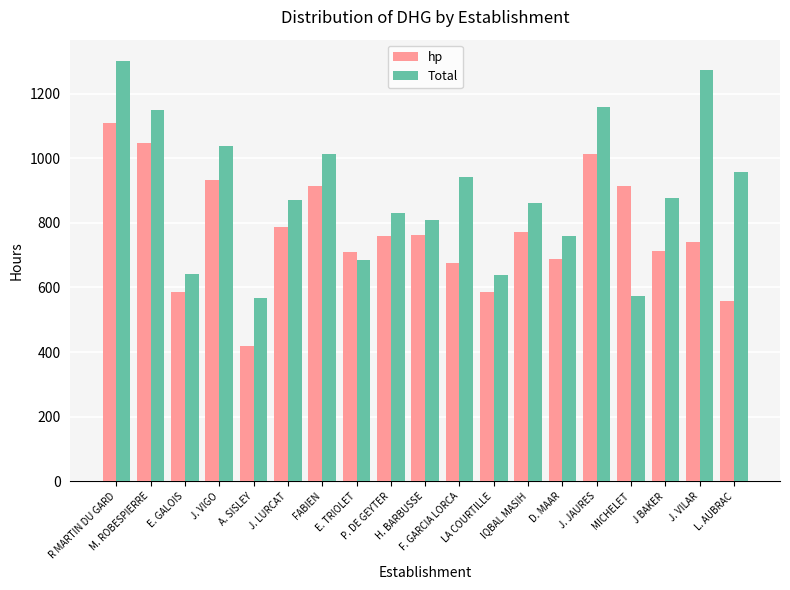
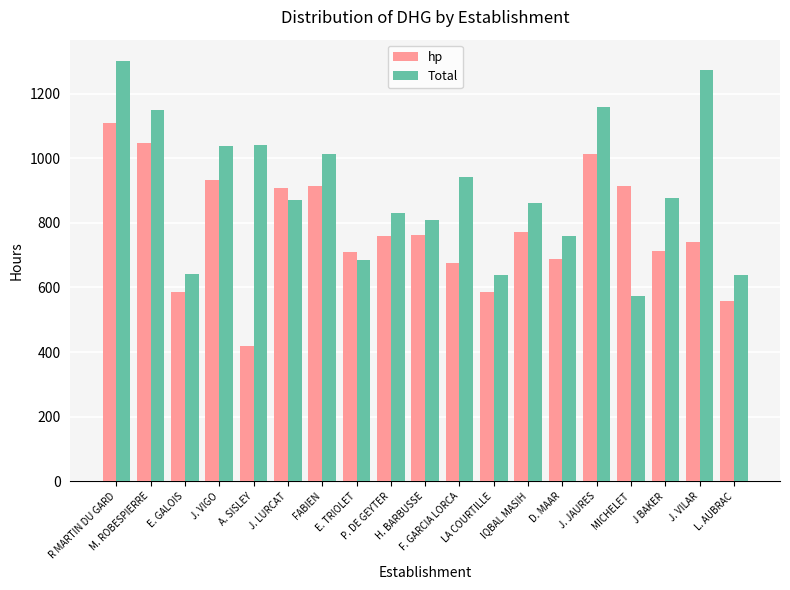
  {
    "hp": {
      "R MARTIN DU GARD": 1110,
      "M. ROBESPIERRE": 1050,
      "E. GALOIS": 580,
      "J. VIGO": 930,
      "A. SISLEY": 420,
-     "J. LURCAT": 790,
+     "J. LURCAT": 910,
      "FABIEN": 910,
      "E. TRIOLET": 710,
      "P. DE GEYTER": 760,
      "H. BARBUSSE": 760,
      "F. GARCIA LORCA": 680,
      "LA COURTILLE": 580,
      "IQBAL MASIH": 770,
      "D. MAAR": 690,
      "J. JAURES": 1010,
      "MICHELET": 910,
      "J BAKER": 710,
      "J. VILAR": 740,
      "L. AUBRAC": 560
    },
    "Total": {
      "R MARTIN DU GARD": 1300,
      "M. ROBESPIERRE": 1150,
      "E. GALOIS": 640,
      "J. VIGO": 1040,
-     "A. SISLEY": 570,
+     "A. SISLEY": 1040,
      "J. LURCAT": 870,
      "FABIEN": 1010,
      "E. TRIOLET": 690,
      "P. DE GEYTER": 830,
      "H. BARBUSSE": 810,
      "F. GARCIA LORCA": 940,
      "LA COURTILLE": 640,
      "IQBAL MASIH": 860,
      "D. MAAR": 760,
      "J. JAURES": 1160,
      "MICHELET": 580,
      "J BAKER": 880,
      "J. VILAR": 1270,
-     "L. AUBRAC": 960
+     "L. AUBRAC": 640
    }
  }
